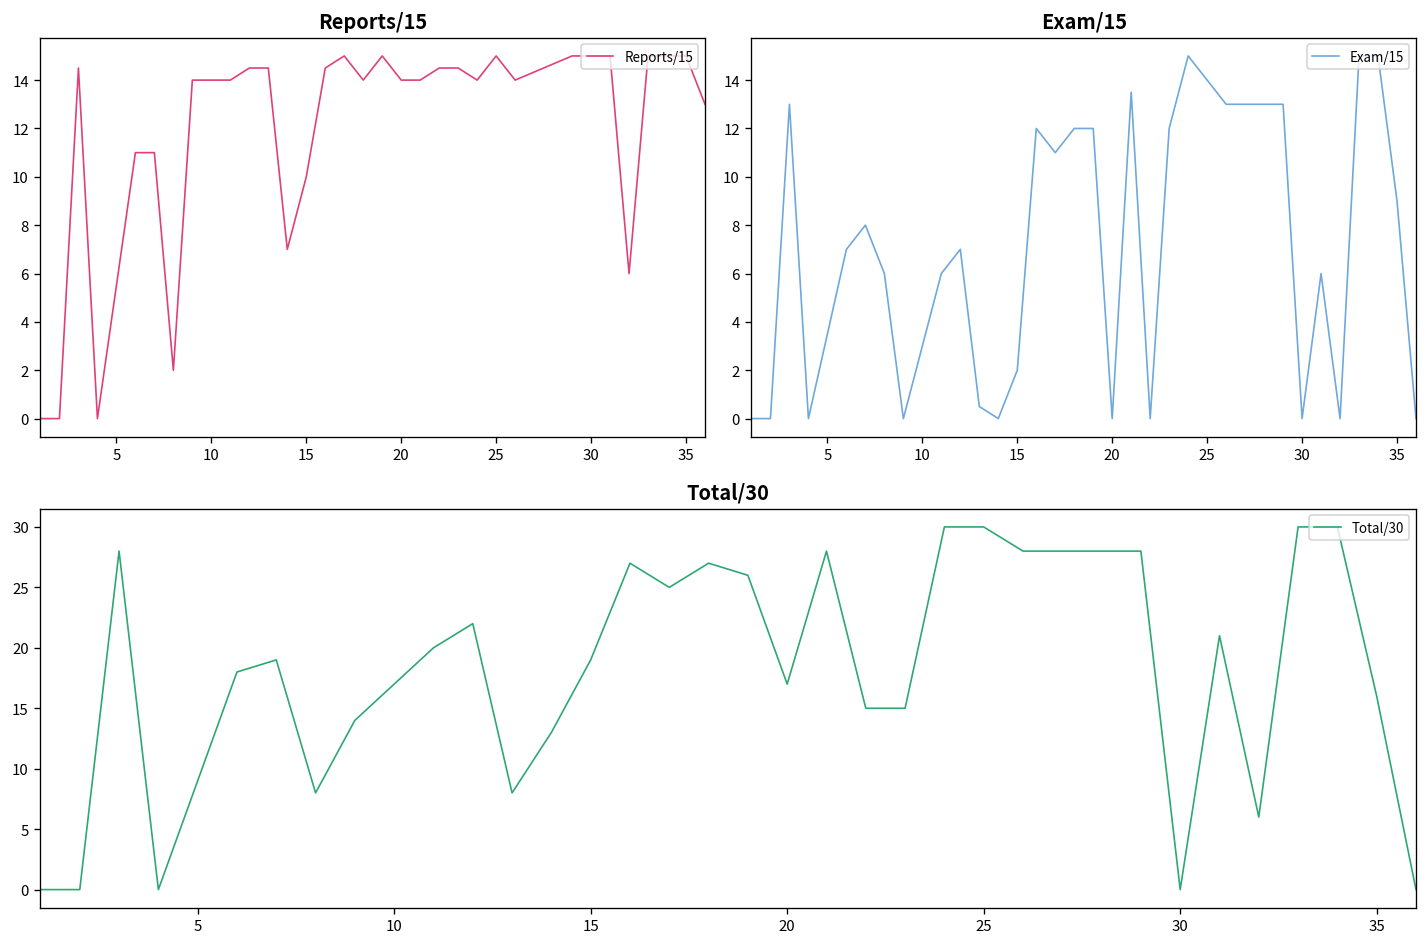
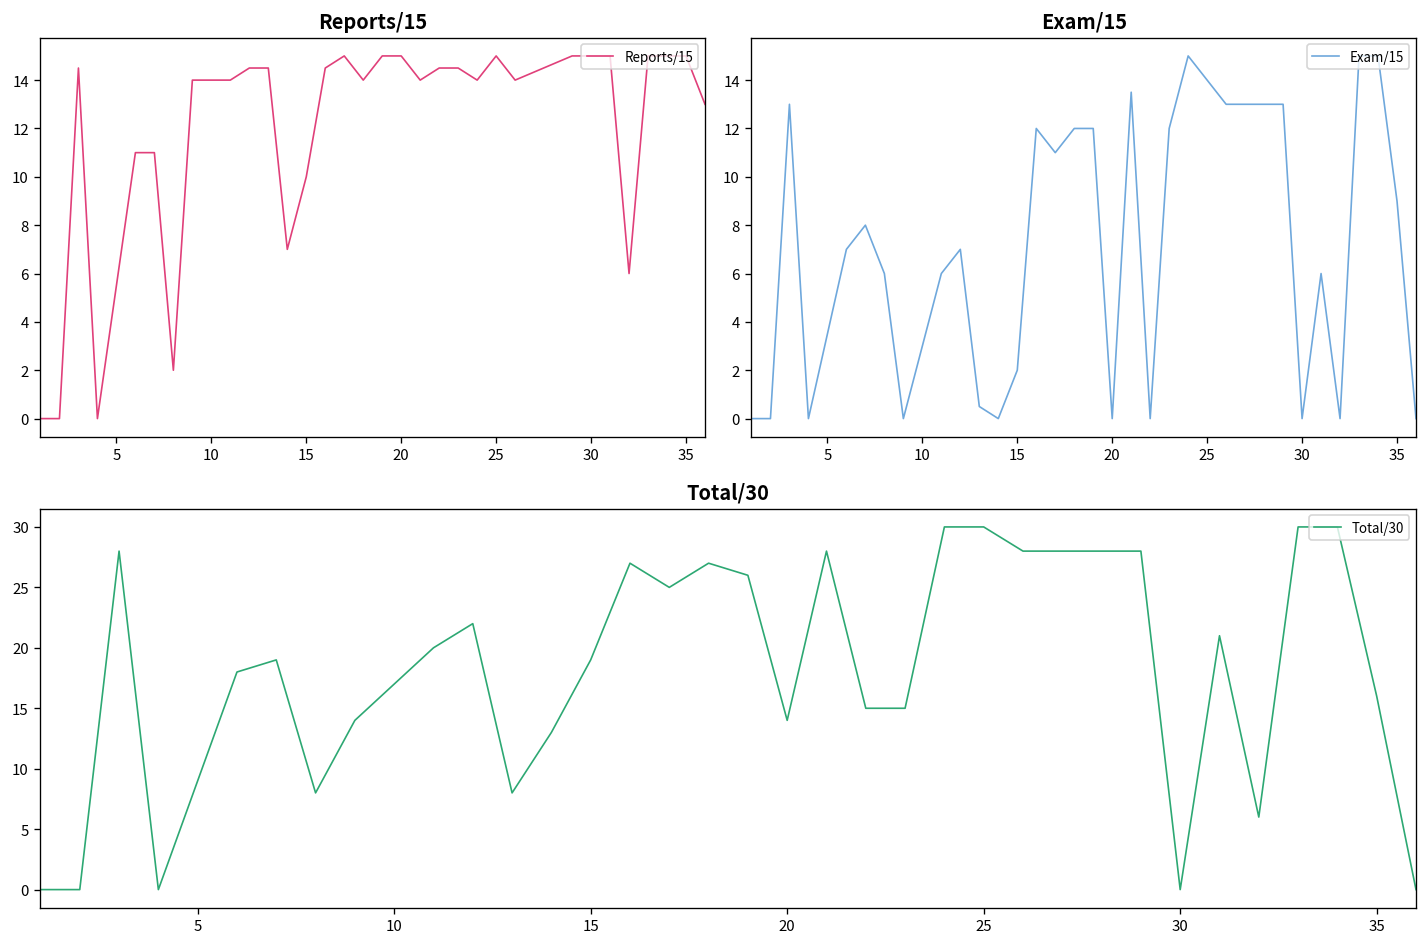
  {
    "Reports/15": {
      "15": 10,
-     "20": 14,
+     "20": 15,
      "25": 15
    },
    "Exam/15": {
      "15": 2.0,
      "20": 0.0,
      "25": 14.0,
      "30": 0.0,
      "35": 9.0
    },
    "Total/30": {
      "15": 19,
-     "20": 17,
+     "20": 14,
      "25": 30,
      "30": 0,
      "35": 16
    }
  }
